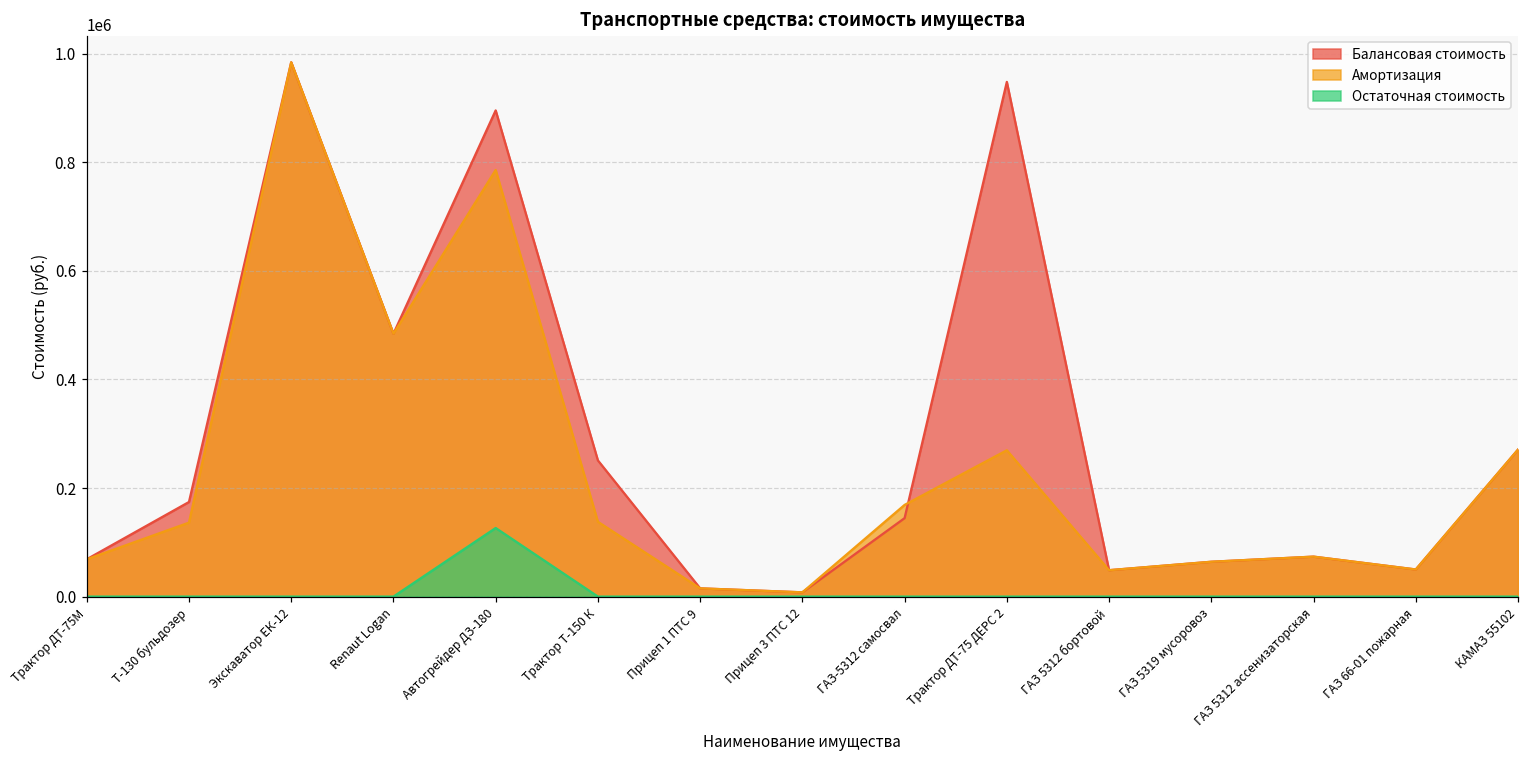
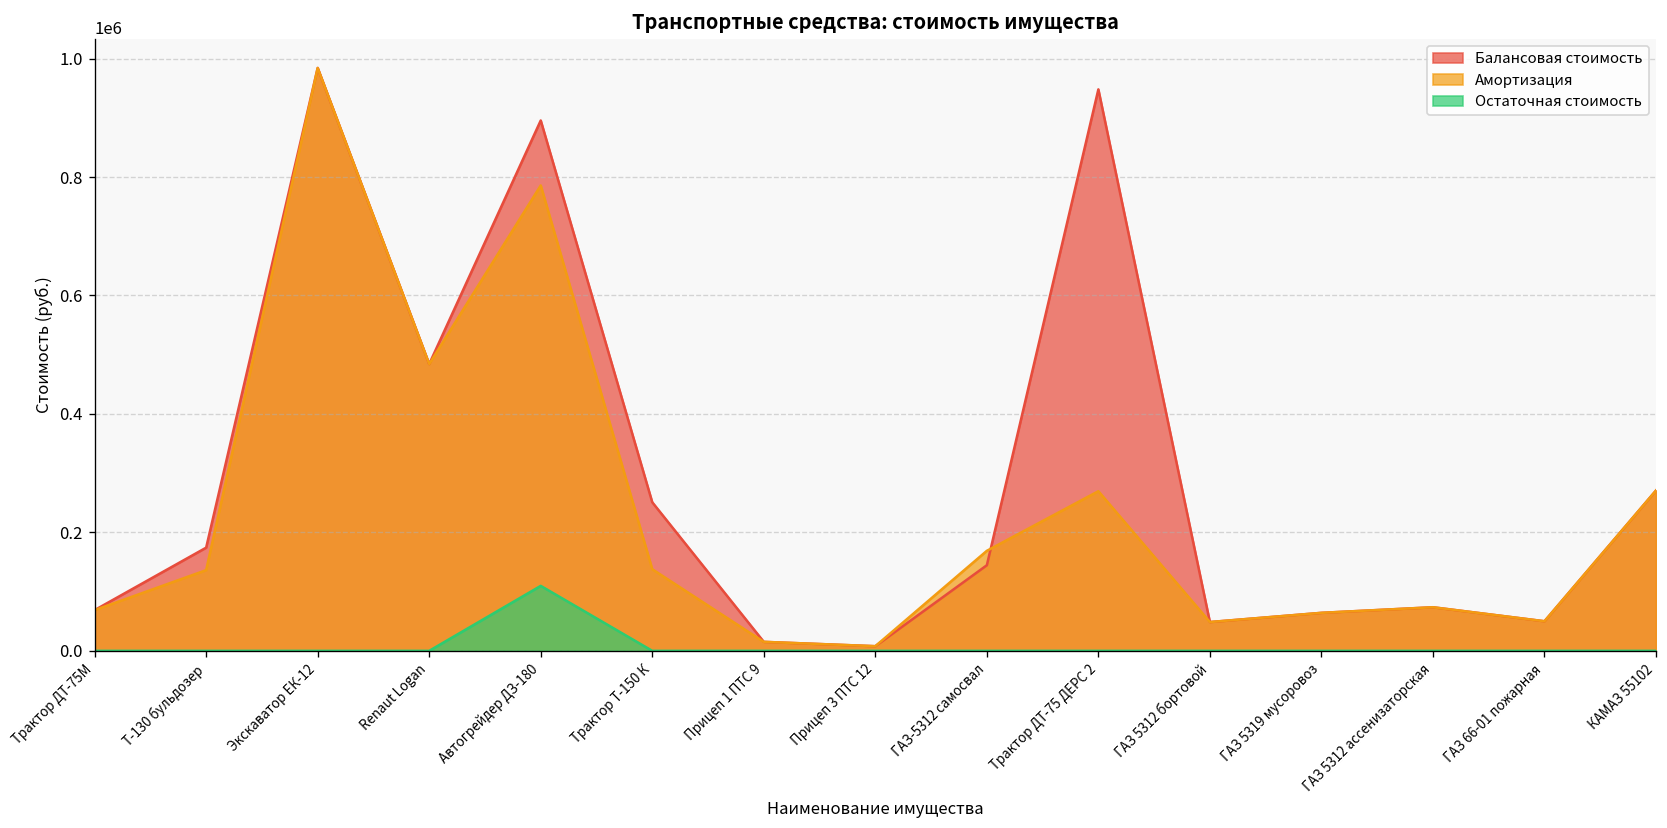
  {
    "Балансовая стоимость": {
      "Т-130 бульдозер": 170000,
      "Автогрейдер ДЗ-180": 900000,
      "Трактор Т-150 К": 250000,
      "ГАЗ-5312 самосвал": 140000,
      "Трактор ДТ-75 ДЕРС 2": 950000
    },
    "Амортизация": {
      "Т-130 бульдозер": 140000,
      "Автогрейдер ДЗ-180": 790000,
      "Трактор Т-150 К": 140000,
      "ГАЗ-5312 самосвал": 170000,
      "Трактор ДТ-75 ДЕРС 2": 270000
    },
    "Остаточная стоимость": {
      "Трактор ДТ-75М": 0,
      "Т-130 бульдозер": 0,
      "Экскаватор ЕК-12": 0,
      "Renaut Logan": 0,
-     "Автогрейдер ДЗ-180": 130000,
+     "Автогрейдер ДЗ-180": 110000,
      "Трактор Т-150 К": 0,
      "Прицеп 1 ПТС 9": 0,
      "Прицеп 3 ПТС 12": 0,
      "ГАЗ-5312 самосвал": 0,
      "Трактор ДТ-75 ДЕРС 2": 0,
      "ГАЗ 5312 бортовой": 0,
      "ГАЗ 5319 мусоровоз": 0,
      "ГАЗ 5312 ассенизаторская": 0,
      "ГАЗ 66-01 пожарная": 0,
      "КАМАЗ 55102": 0
    }
  }
